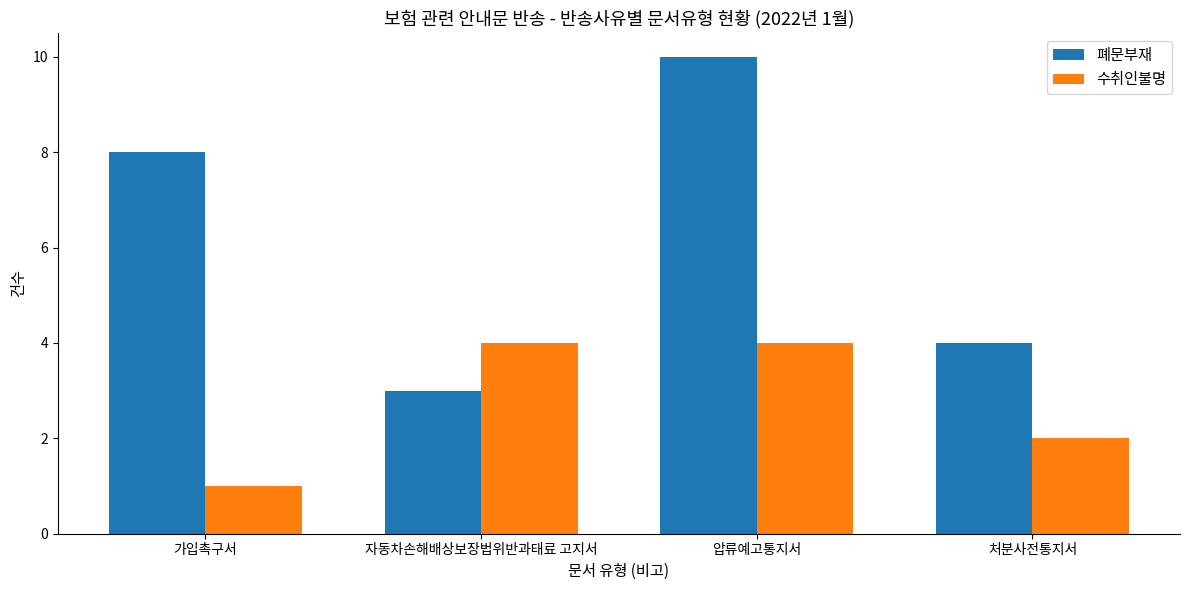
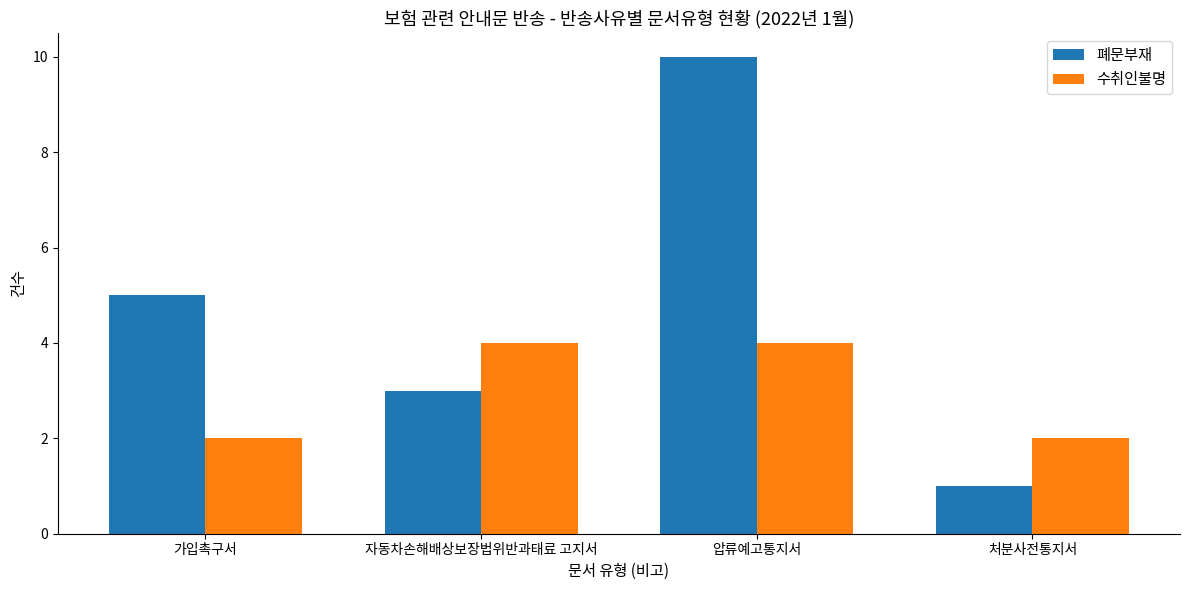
  {
    "폐문부재": {
-     "가입촉구서": 8,
+     "가입촉구서": 5,
      "자동차손해배상보장법위반과태료 고지서": 3,
      "압류예고통지서": 10,
-     "처분사전통지서": 4
+     "처분사전통지서": 1
    },
    "수취인불명": {
-     "가입촉구서": 1,
+     "가입촉구서": 2,
      "자동차손해배상보장법위반과태료 고지서": 4,
      "압류예고통지서": 4,
      "처분사전통지서": 2
    }
  }
